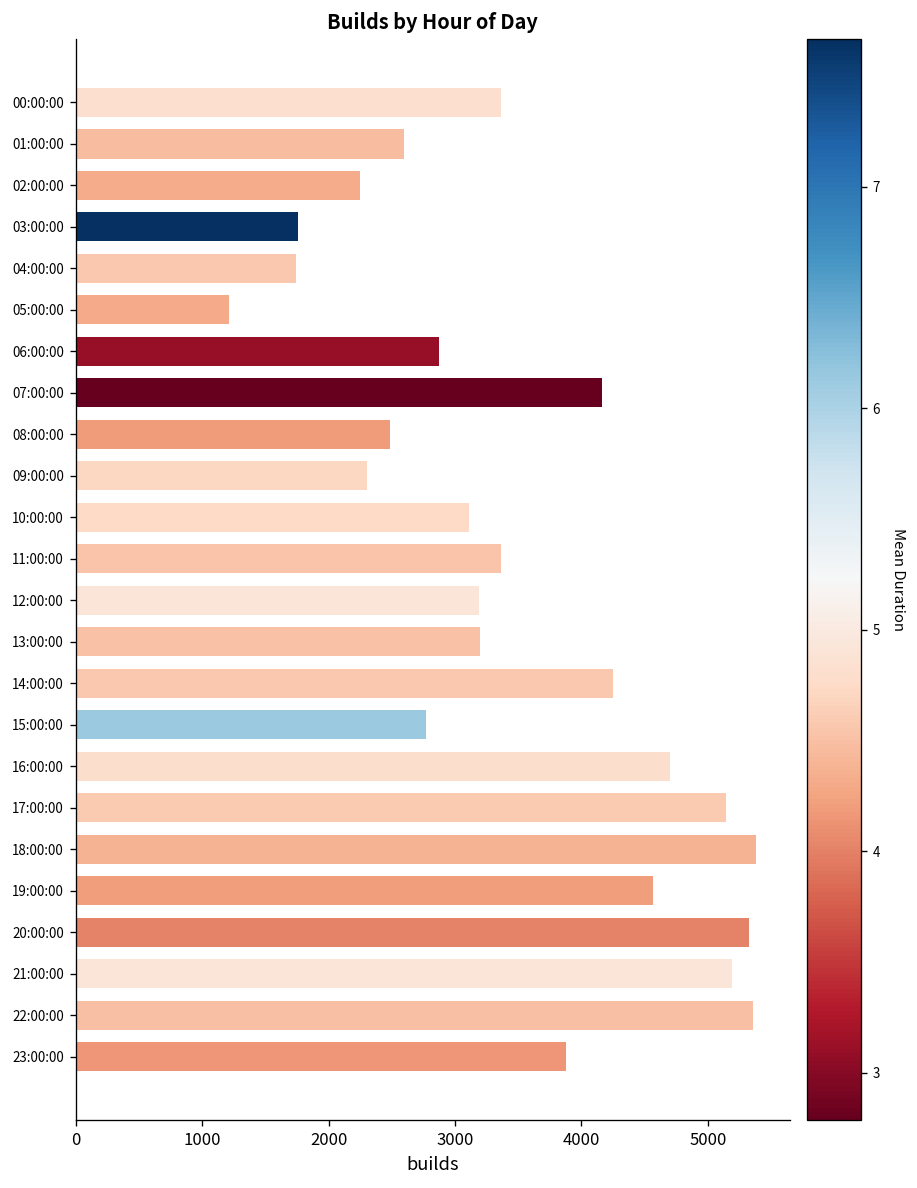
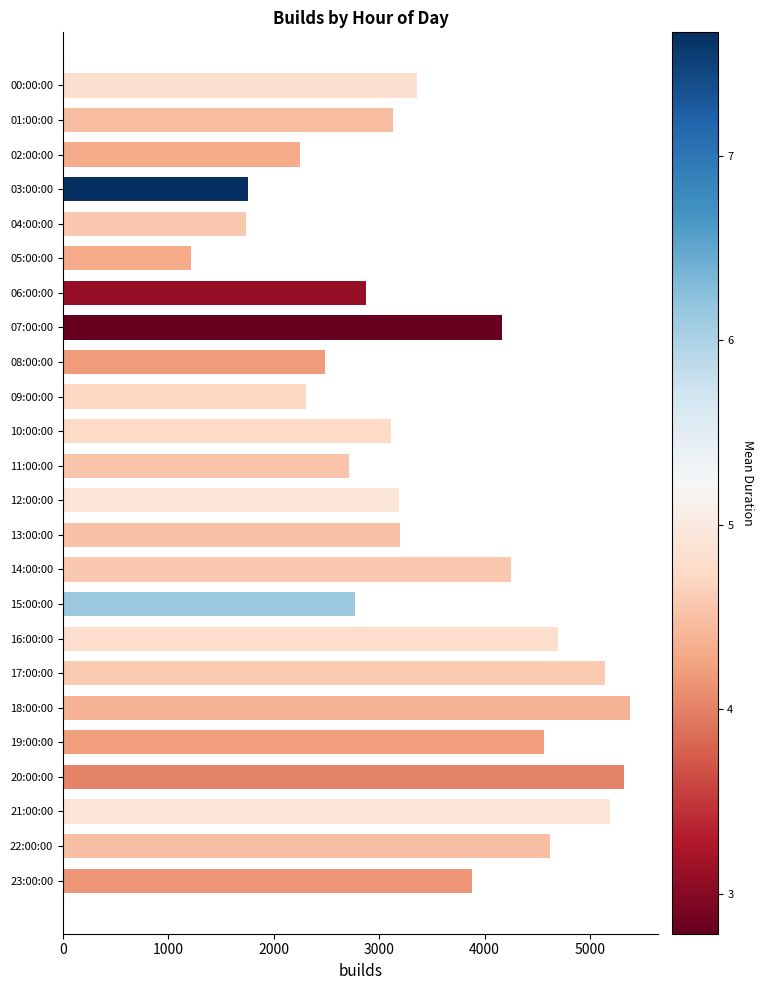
  {
    "00:00:00": 3360,
-   "01:00:00": 2600,
+   "01:00:00": 3130,
    "02:00:00": 2250,
    "03:00:00": 1760,
    "04:00:00": 1740,
    "05:00:00": 1220,
    "06:00:00": 2880,
    "07:00:00": 4170,
    "08:00:00": 2490,
    "09:00:00": 2300,
    "10:00:00": 3110,
-   "11:00:00": 3360,
+   "11:00:00": 2720,
    "12:00:00": 3190,
    "13:00:00": 3200,
    "14:00:00": 4250,
    "15:00:00": 2770,
    "16:00:00": 4700,
    "17:00:00": 5140,
    "18:00:00": 5380,
    "19:00:00": 4570,
    "20:00:00": 5330,
    "21:00:00": 5190,
-   "22:00:00": 5360,
+   "22:00:00": 4630,
    "23:00:00": 3880
  }
